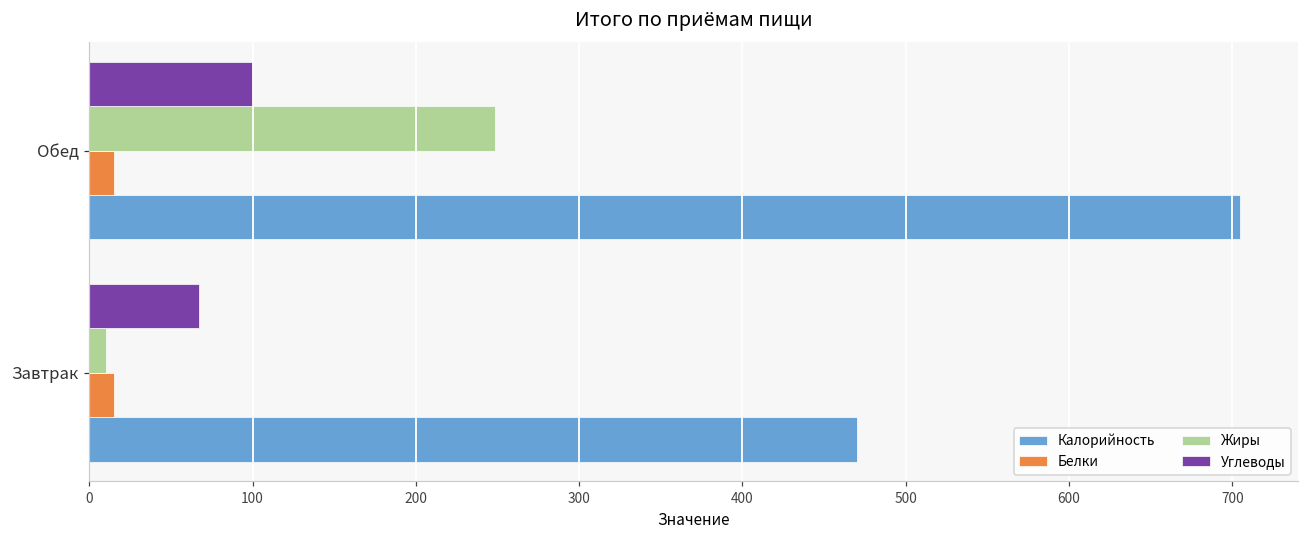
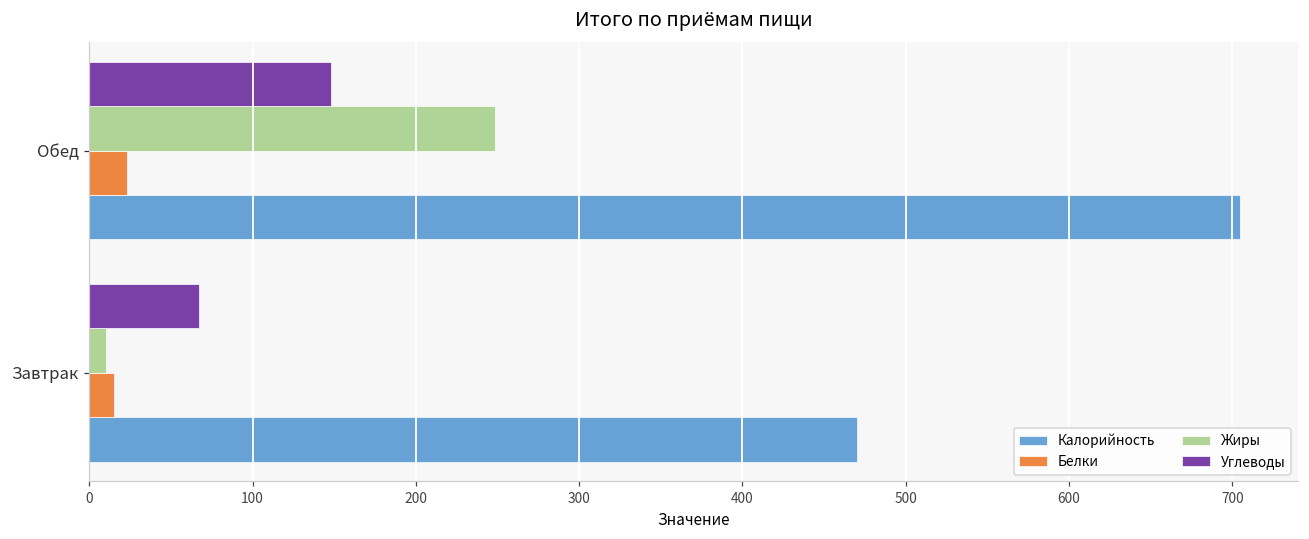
  {
    "Калорийность": {
      "Обед": 705,
      "Завтрак": 470
    },
    "Белки": {
-     "Обед": 15,
+     "Обед": 23,
      "Завтрак": 15
    },
    "Жиры": {
      "Обед": 248,
      "Завтрак": 10
    },
    "Углеводы": {
-     "Обед": 101,
+     "Обед": 148,
      "Завтрак": 67
    }
  }
